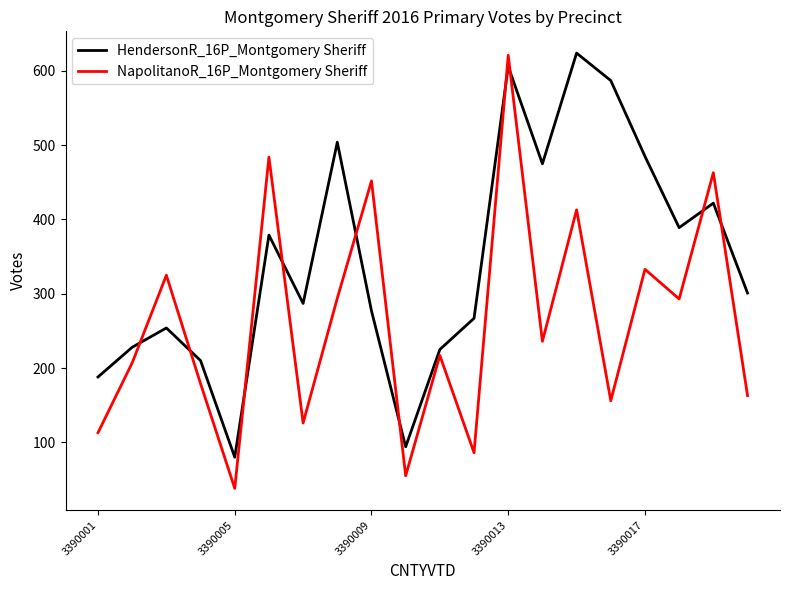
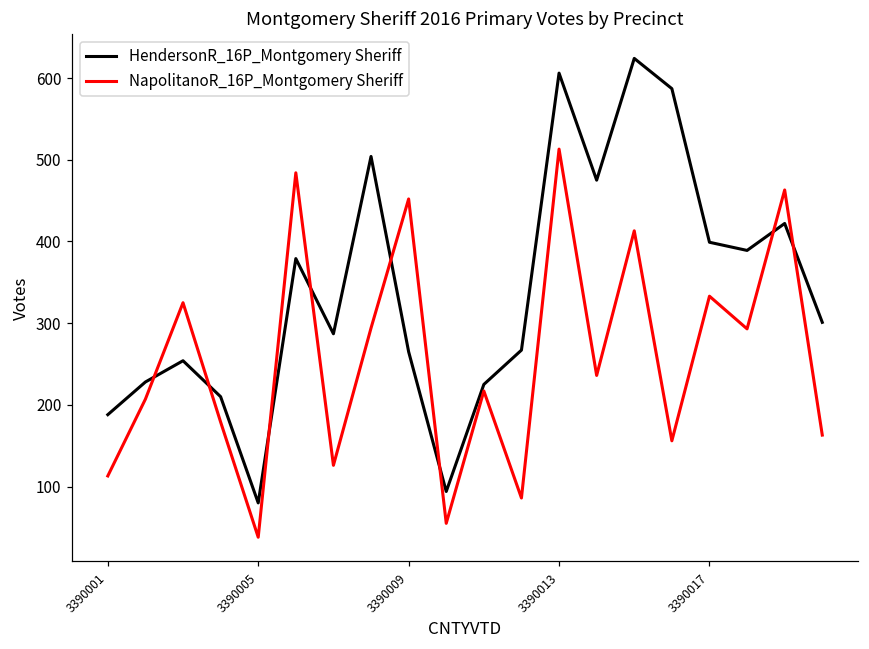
  {
    "HendersonR_16P_Montgomery Sheriff": {
      "3390001": 190,
      "3390005": 80,
-     "3390009": 280,
+     "3390009": 270,
      "3390013": 610,
-     "3390017": 490
+     "3390017": 400
    },
    "NapolitanoR_16P_Montgomery Sheriff": {
      "3390001": 110,
      "3390005": 40,
      "3390009": 450,
-     "3390013": 620,
+     "3390013": 510,
      "3390017": 330
    }
  }
